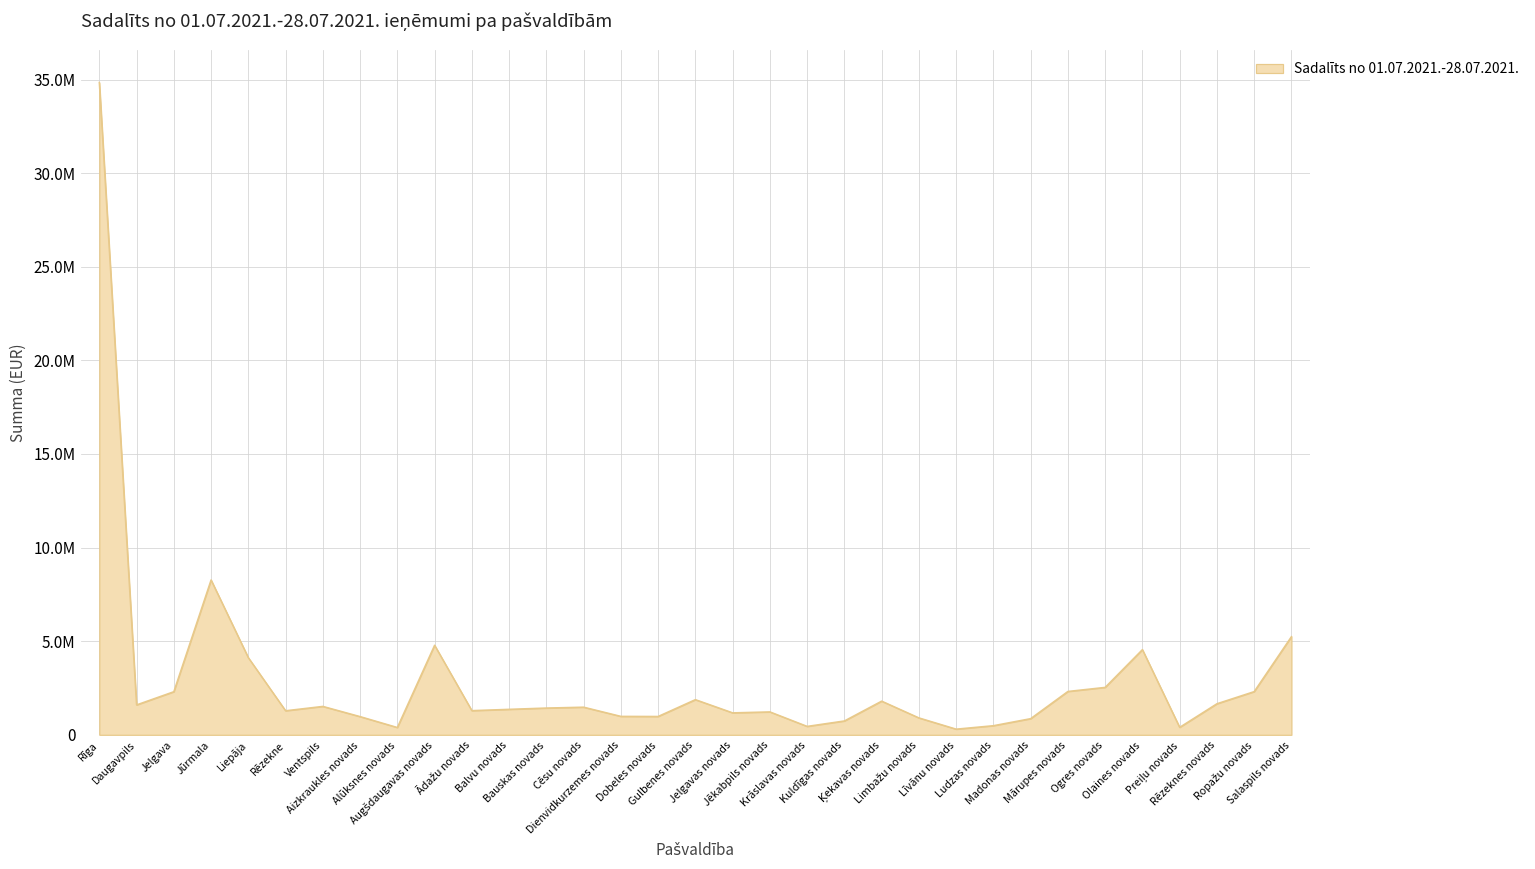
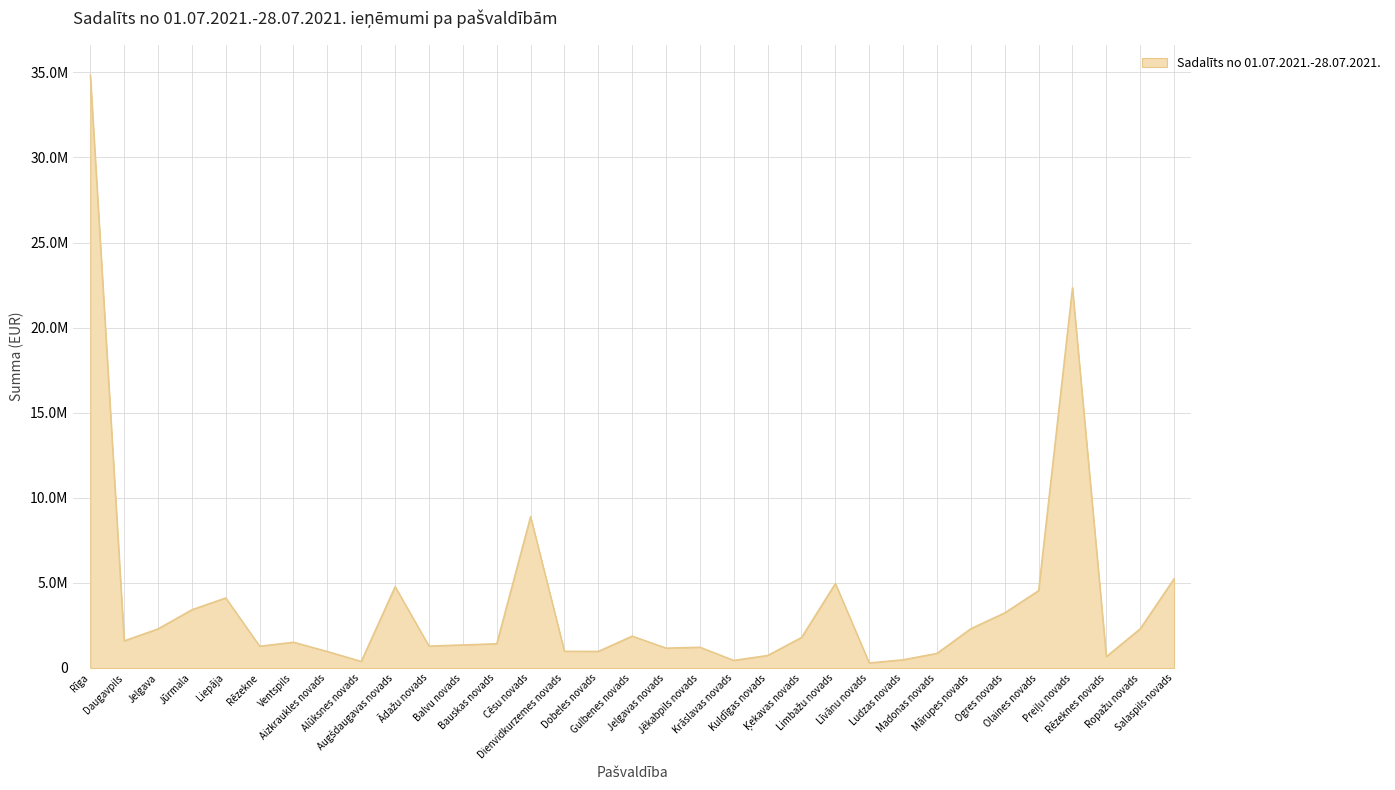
  {
    "Rīga": 34800000,
    "Daugavpils": 1600000,
    "Jelgava": 2300000,
-   "Jūrmala": 8300000,
+   "Jūrmala": 3400000,
    "Liepāja": 4100000,
    "Rēzekne": 1300000,
    "Ventspils": 1500000,
    "Aizkraukles novads": 1000000,
    "Alūksnes novads": 400000,
    "Augšdaugavas novads": 4800000,
    "Ādažu novads": 1300000,
    "Balvu novads": 1400000,
    "Bauskas novads": 1400000,
-   "Cēsu novads": 1500000,
+   "Cēsu novads": 8900000,
    "Dienvidkurzemes novads": 1000000,
    "Dobeles novads": 1000000,
    "Gulbenes novads": 1900000,
    "Jelgavas novads": 1200000,
    "Jēkabpils novads": 1200000,
    "Krāslavas novads": 400000,
    "Kuldīgas novads": 700000,
    "Ķekavas novads": 1800000,
-   "Limbažu novads": 900000,
+   "Limbažu novads": 5000000,
    "Līvānu novads": 300000,
    "Ludzas novads": 500000,
    "Madonas novads": 900000,
    "Mārupes novads": 2300000,
-   "Ogres novads": 2500000,
+   "Ogres novads": 3200000,
    "Olaines novads": 4500000,
-   "Preiļu novads": 400000,
-   "Rēzeknes novads": 1700000,
+   "Preiļu novads": 22300000,
+   "Rēzeknes novads": 700000,
    "Ropažu novads": 2300000,
    "Salaspils novads": 5200000
  }
